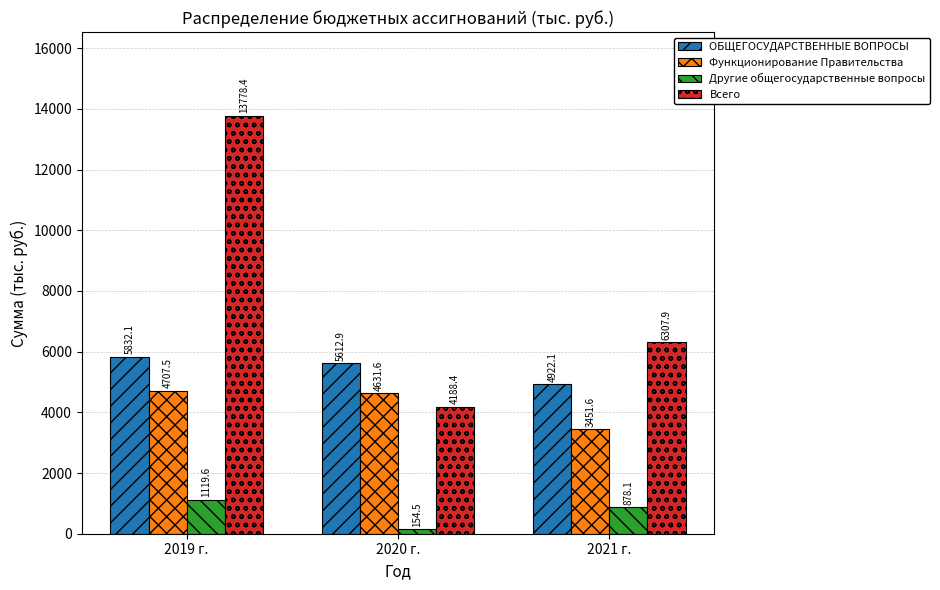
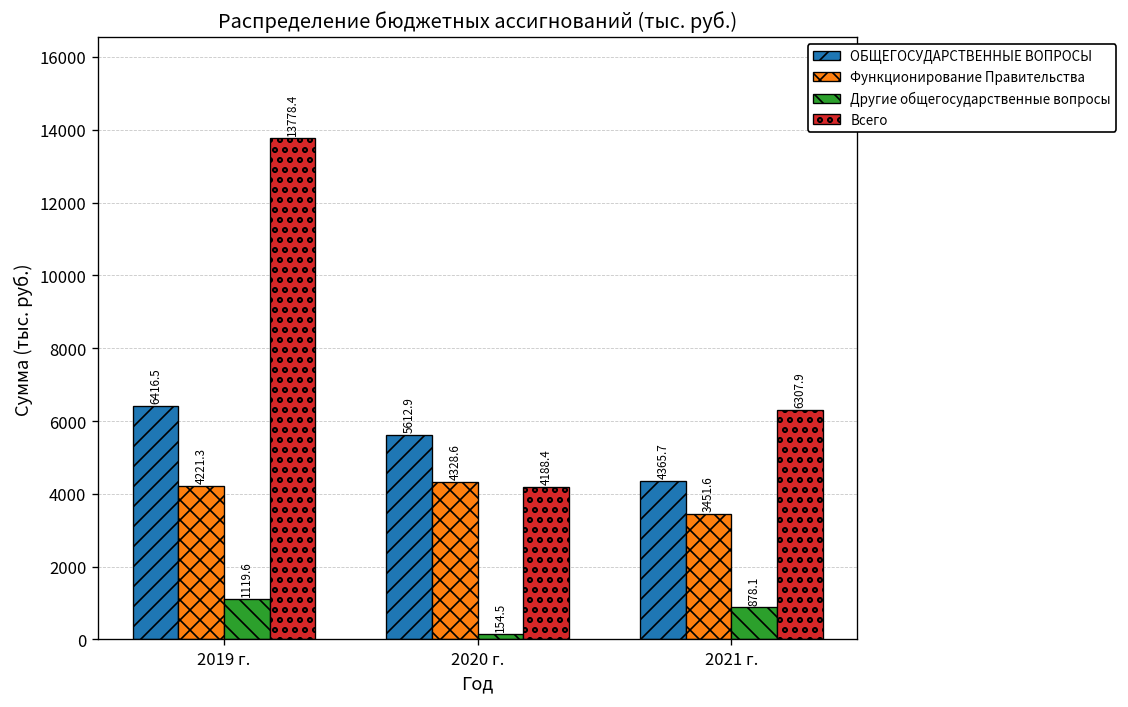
  {
    "ОБЩЕГОСУДАРСТВЕННЫЕ ВОПРОСЫ": {
-     "2019 г.": 5832.1,
+     "2019 г.": 6416.5,
      "2020 г.": 5612.9,
-     "2021 г.": 4922.1
+     "2021 г.": 4365.7
    },
    "Функционирование Правительства": {
-     "2019 г.": 4707.5,
-     "2020 г.": 4631.6,
+     "2019 г.": 4221.3,
+     "2020 г.": 4328.6,
      "2021 г.": 3451.6
    },
    "Другие общегосударственные вопросы": {
      "2019 г.": 1119.6,
      "2020 г.": 154.5,
      "2021 г.": 878.1
    },
    "Всего": {
      "2019 г.": 13778.4,
      "2020 г.": 4188.4,
      "2021 г.": 6307.9
    }
  }
